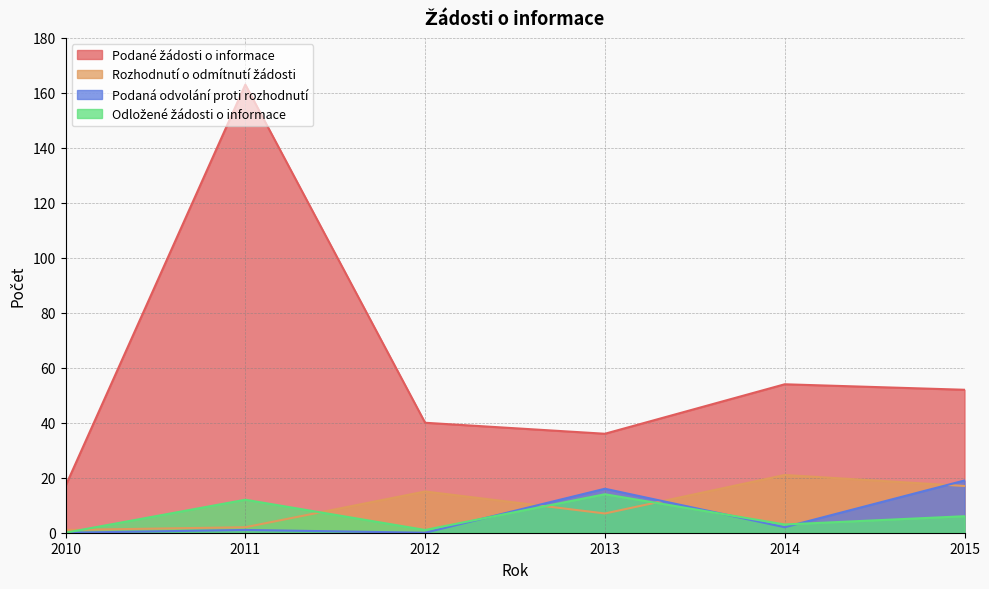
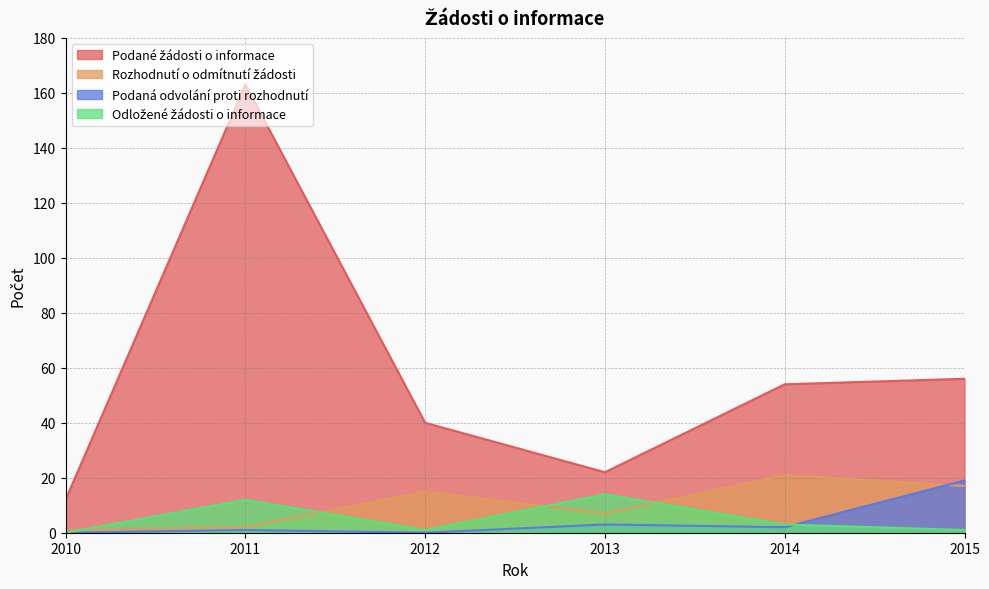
  {
    "Podané žádosti o informace": {
-     "2010": 17,
+     "2010": 12,
      "2012": 40,
-     "2013": 36,
+     "2013": 22,
      "2014": 54,
-     "2015": 52
+     "2015": 56
    },
    "Rozhodnutí o odmítnutí žádosti": {
      "2010": 1,
      "2011": 2,
      "2012": 15,
      "2013": 7,
      "2014": 21,
      "2015": 17
    },
    "Podaná odvolání proti rozhodnutí": {
      "2011": 1,
      "2012": 0,
-     "2013": 16,
+     "2013": 3,
      "2014": 2,
      "2015": 19
    },
    "Odložené žádosti o informace": {
      "2011": 12,
      "2012": 1,
      "2013": 14,
      "2014": 3,
-     "2015": 6
+     "2015": 1
    }
  }
